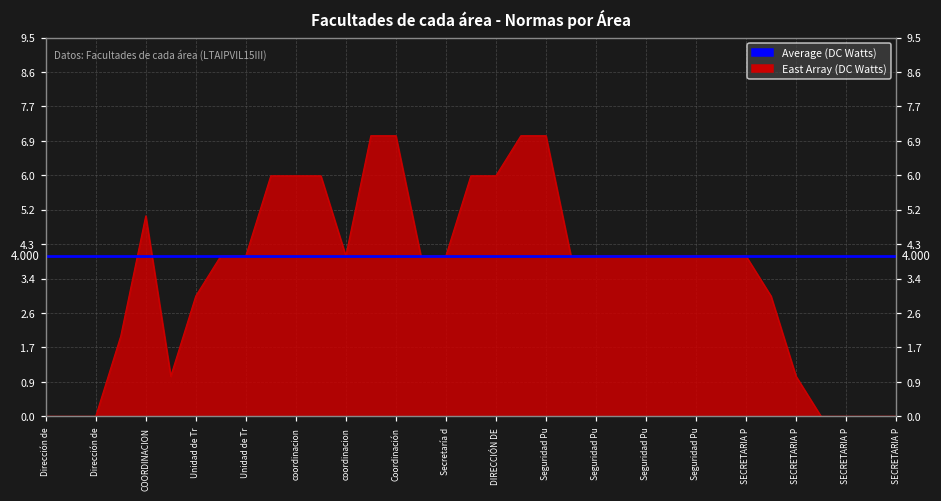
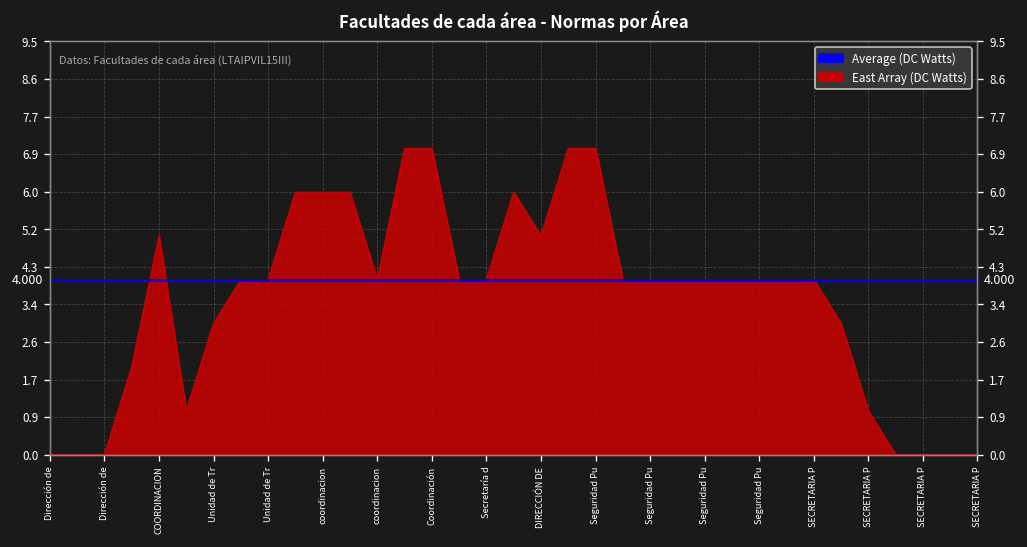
  {
    "East Array (DC Watts)": {
      "COORDINACION": 5,
      "Coordinación": 7,
-     "DIRECCIÓN DE": 6
+     "DIRECCIÓN DE": 5
    },
    "Average (DC Watts)": {
      "COORDINACION": 4,
      "Coordinación": 4,
      "DIRECCIÓN DE": 4
    }
  }
